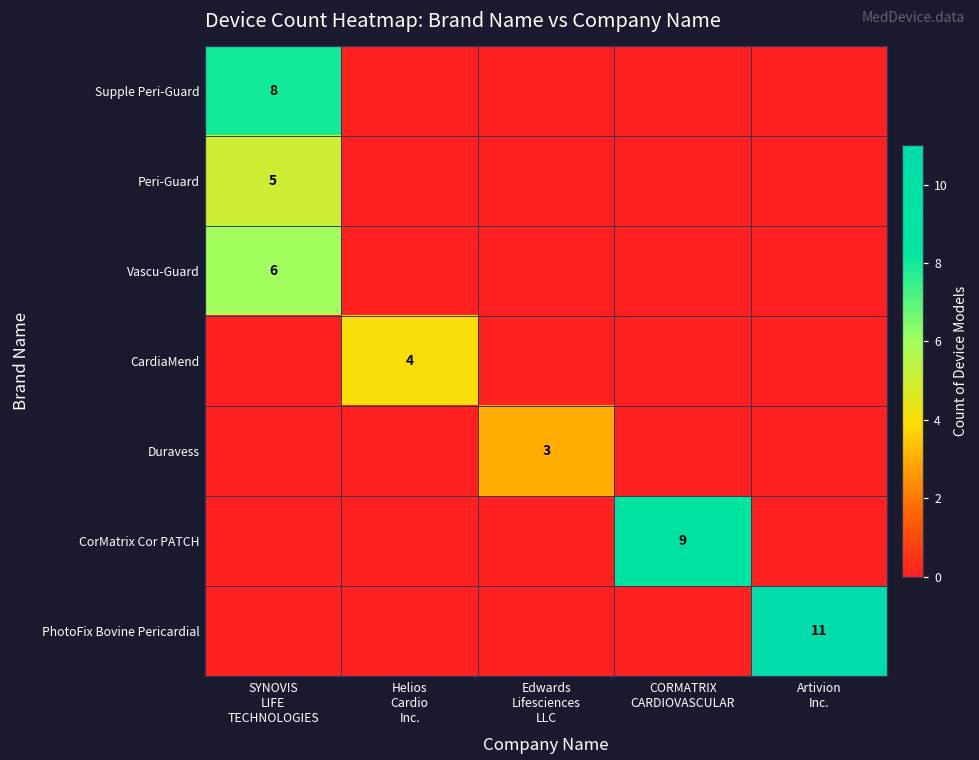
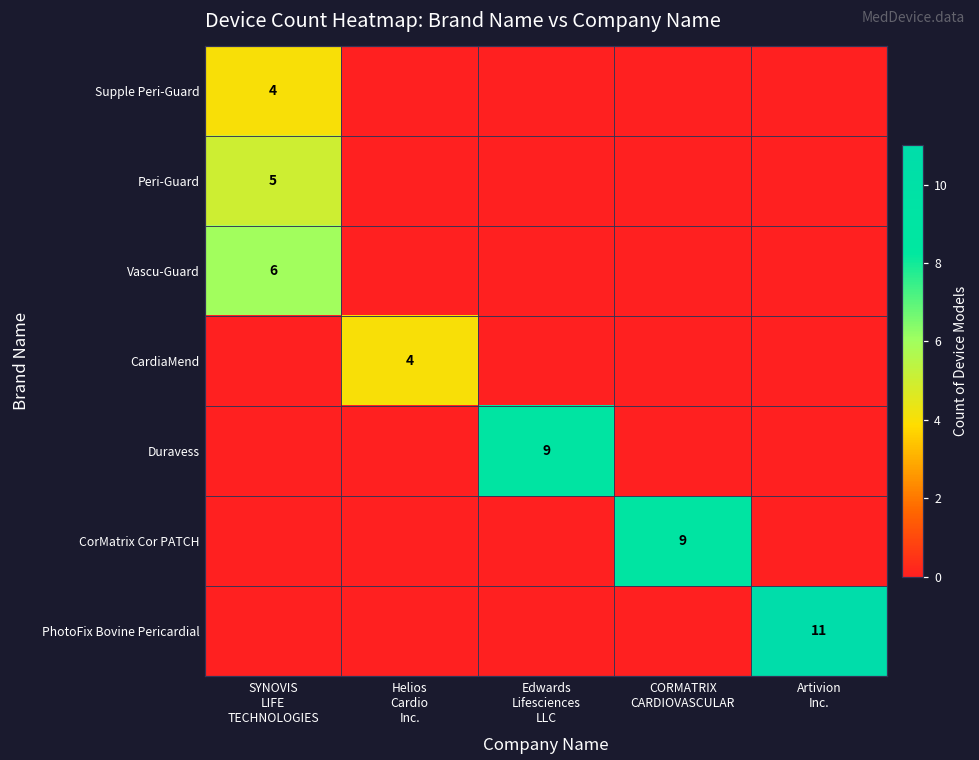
  {
    "Supple Peri-Guard": {
-     "SYNOVIS LIFE TECHNOLOGIES": 8
+     "SYNOVIS LIFE TECHNOLOGIES": 4
    },
    "Peri-Guard": {
      "SYNOVIS LIFE TECHNOLOGIES": 5
    },
    "Vascu-Guard": {
      "SYNOVIS LIFE TECHNOLOGIES": 6
    },
    "CardiaMend": {
      "Helios Cardio Inc.": 4
    },
    "Duravess": {
-     "Edwards Lifesciences LLC": 3
+     "Edwards Lifesciences LLC": 9
    },
    "CorMatrix Cor PATCH": {
      "CORMATRIX CARDIOVASCULAR": 9
    },
    "PhotoFix Bovine Pericardial": {
      "Artivion Inc.": 11
    }
  }
